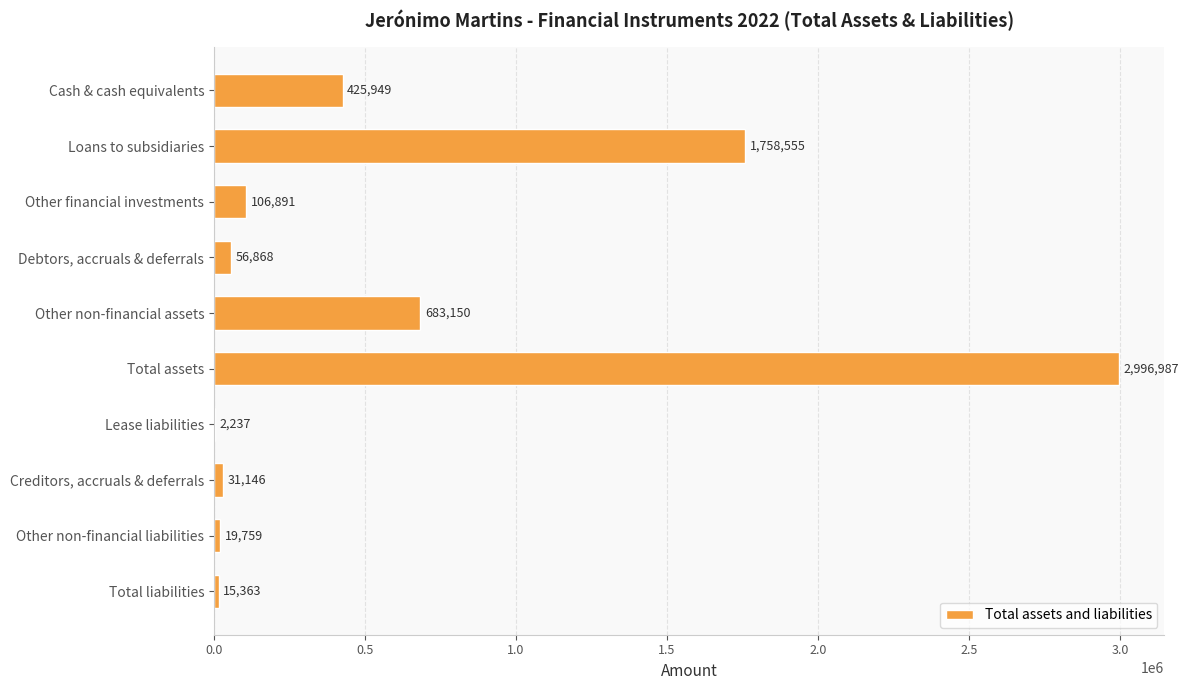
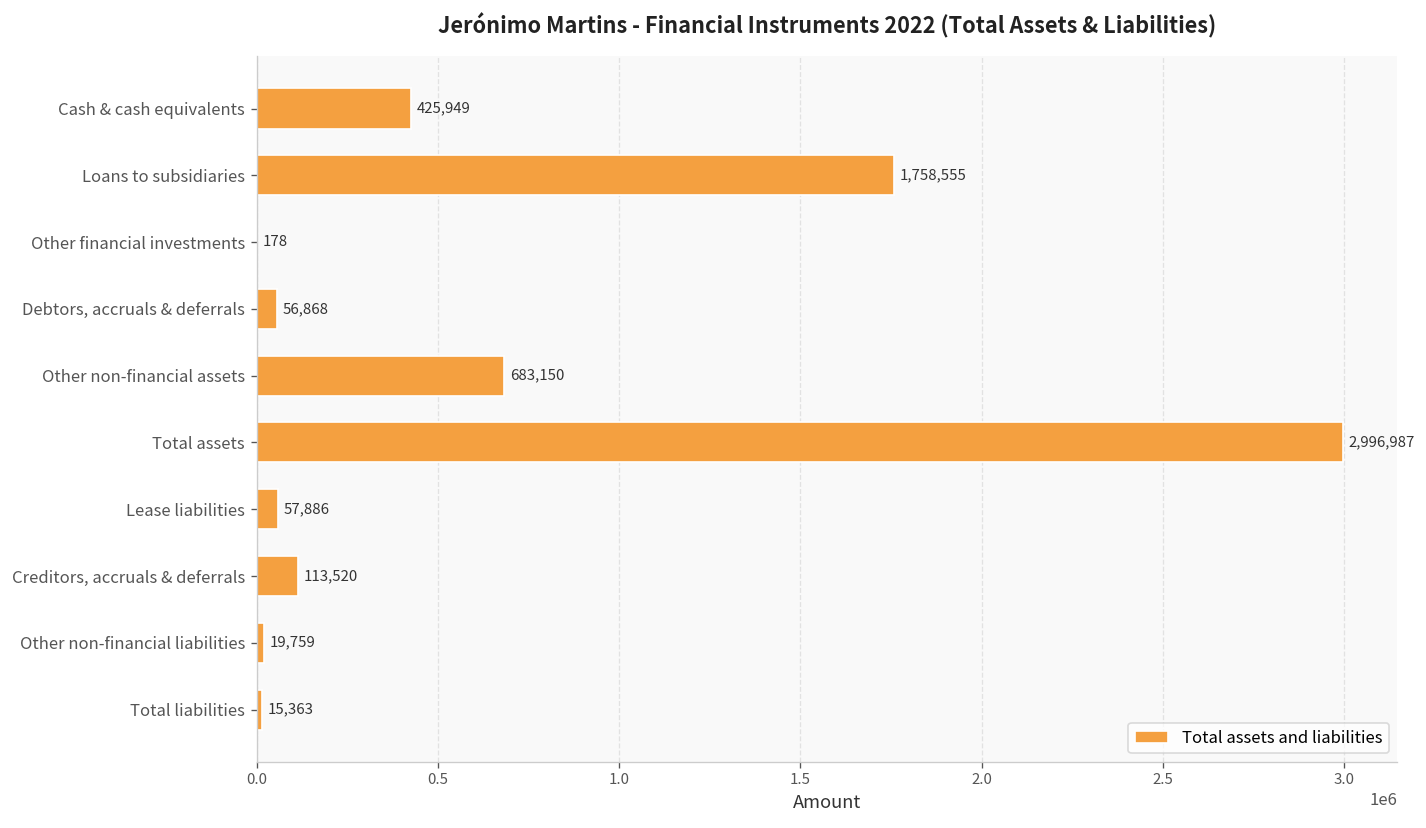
  {
    "Cash & cash equivalents": "425,949",
    "Loans to subsidiaries": "1,758,555",
-   "Other financial investments": "106,891",
+   "Other financial investments": "178",
    "Debtors, accruals & deferrals": "56,868",
    "Other non-financial assets": "683,150",
    "Total assets": "2,996,987",
-   "Lease liabilities": "2,237",
-   "Creditors, accruals & deferrals": "31,146",
+   "Lease liabilities": "57,886",
+   "Creditors, accruals & deferrals": "113,520",
    "Other non-financial liabilities": "19,759",
    "Total liabilities": "15,363"
  }
